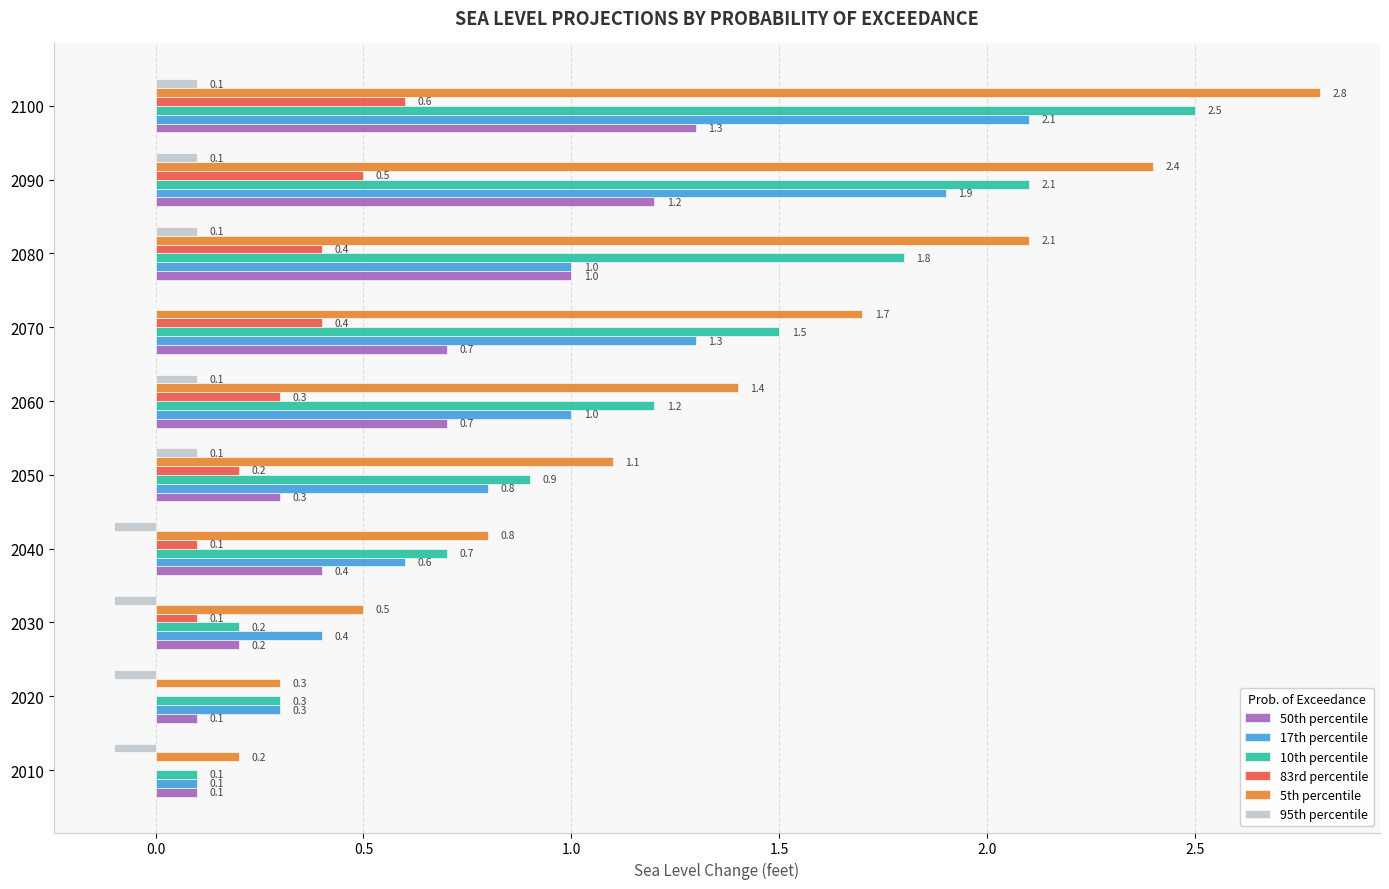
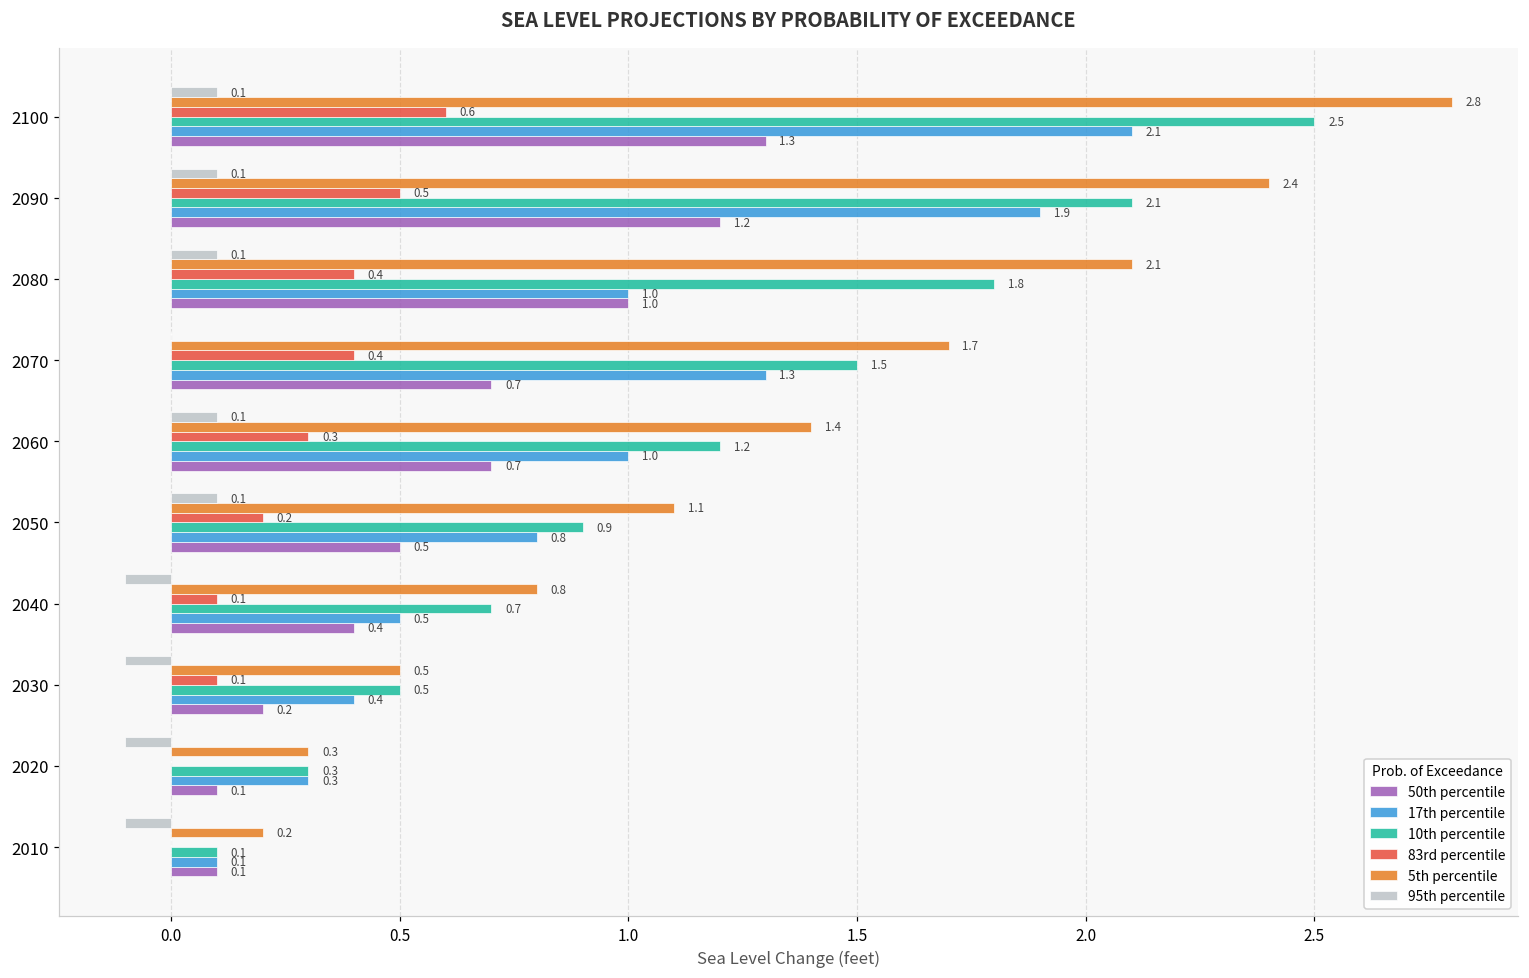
  {
    "50th percentile": {
      "2100": 1.3,
      "2090": 1.2,
      "2080": 1.0,
      "2070": 0.7,
      "2060": 0.7,
-     "2050": 0.3,
+     "2050": 0.5,
      "2040": 0.4,
      "2030": 0.2,
      "2020": 0.1,
      "2010": 0.1
    },
    "17th percentile": {
      "2100": 2.1,
      "2090": 1.9,
      "2080": 1.0,
      "2070": 1.3,
      "2060": 1.0,
      "2050": 0.8,
-     "2040": 0.6,
+     "2040": 0.5,
      "2030": 0.4,
      "2020": 0.3,
      "2010": 0.1
    },
    "10th percentile": {
      "2100": 2.5,
      "2090": 2.1,
      "2080": 1.8,
      "2070": 1.5,
      "2060": 1.2,
      "2050": 0.9,
      "2040": 0.7,
-     "2030": 0.2,
+     "2030": 0.5,
      "2020": 0.3,
      "2010": 0.1
    },
    "95th percentile": {
      "2100": 0.1,
      "2090": 0.1,
      "2080": 0.1,
      "2060": 0.1,
      "2050": 0.1
    }
  }
